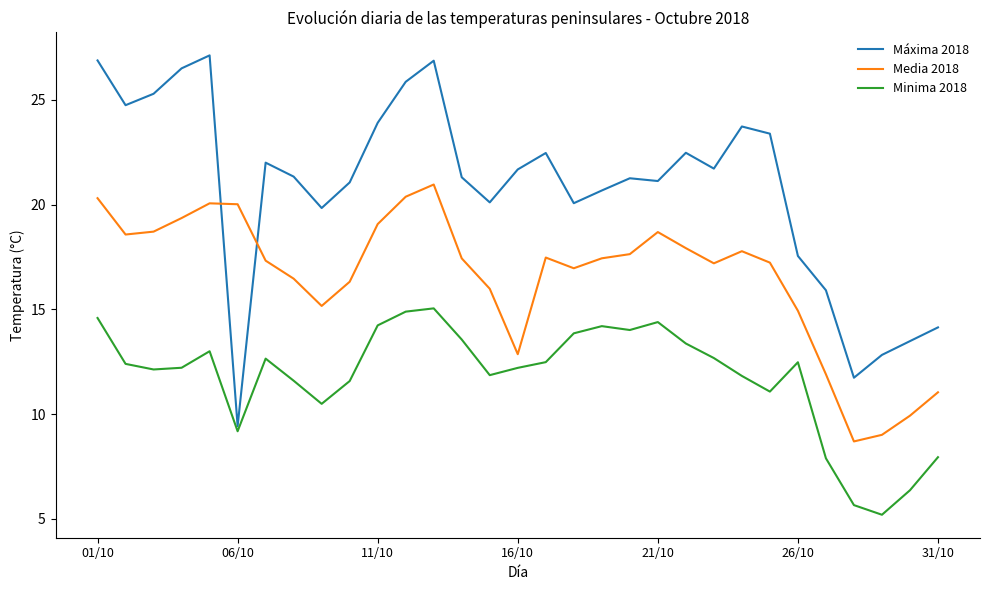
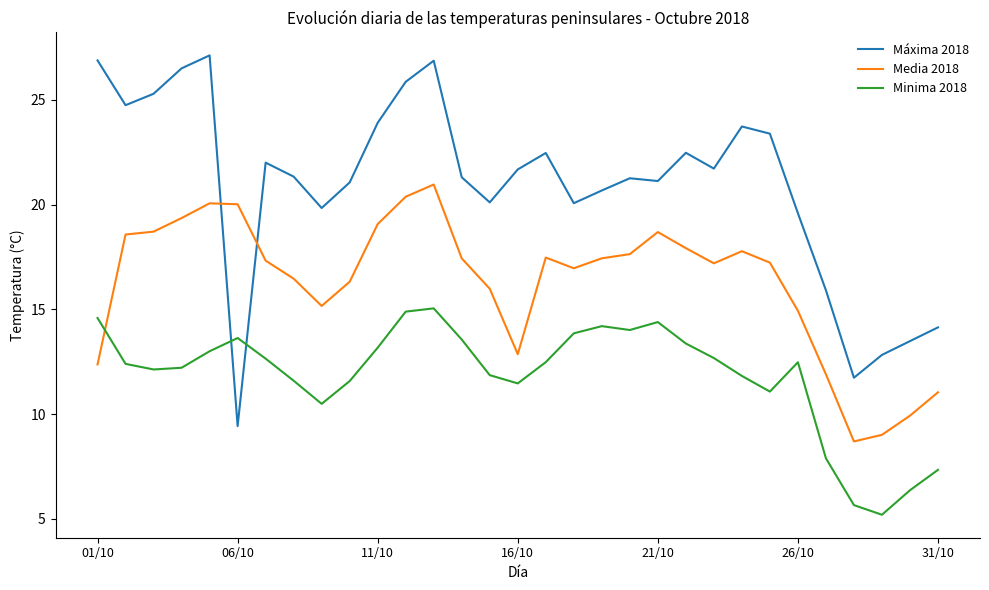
  {
    "Máxima 2018": {
      "01/10": 26.9,
      "06/10": 9.4,
      "11/10": 23.9,
      "16/10": 21.7,
      "21/10": 21.1,
-     "26/10": 17.5,
+     "26/10": 19.6,
      "31/10": 14.1
    },
    "Media 2018": {
-     "01/10": 20.3,
+     "01/10": 12.4,
      "06/10": 20.0,
      "11/10": 19.1,
      "16/10": 12.9,
      "21/10": 18.7,
      "26/10": 14.9,
      "31/10": 11.0
    },
    "Minima 2018": {
      "01/10": 14.6,
-     "06/10": 9.2,
-     "11/10": 14.2,
-     "16/10": 12.2,
+     "06/10": 13.6,
+     "11/10": 13.2,
+     "16/10": 11.5,
      "21/10": 14.4,
      "26/10": 12.5,
-     "31/10": 7.9
+     "31/10": 7.3
    }
  }
